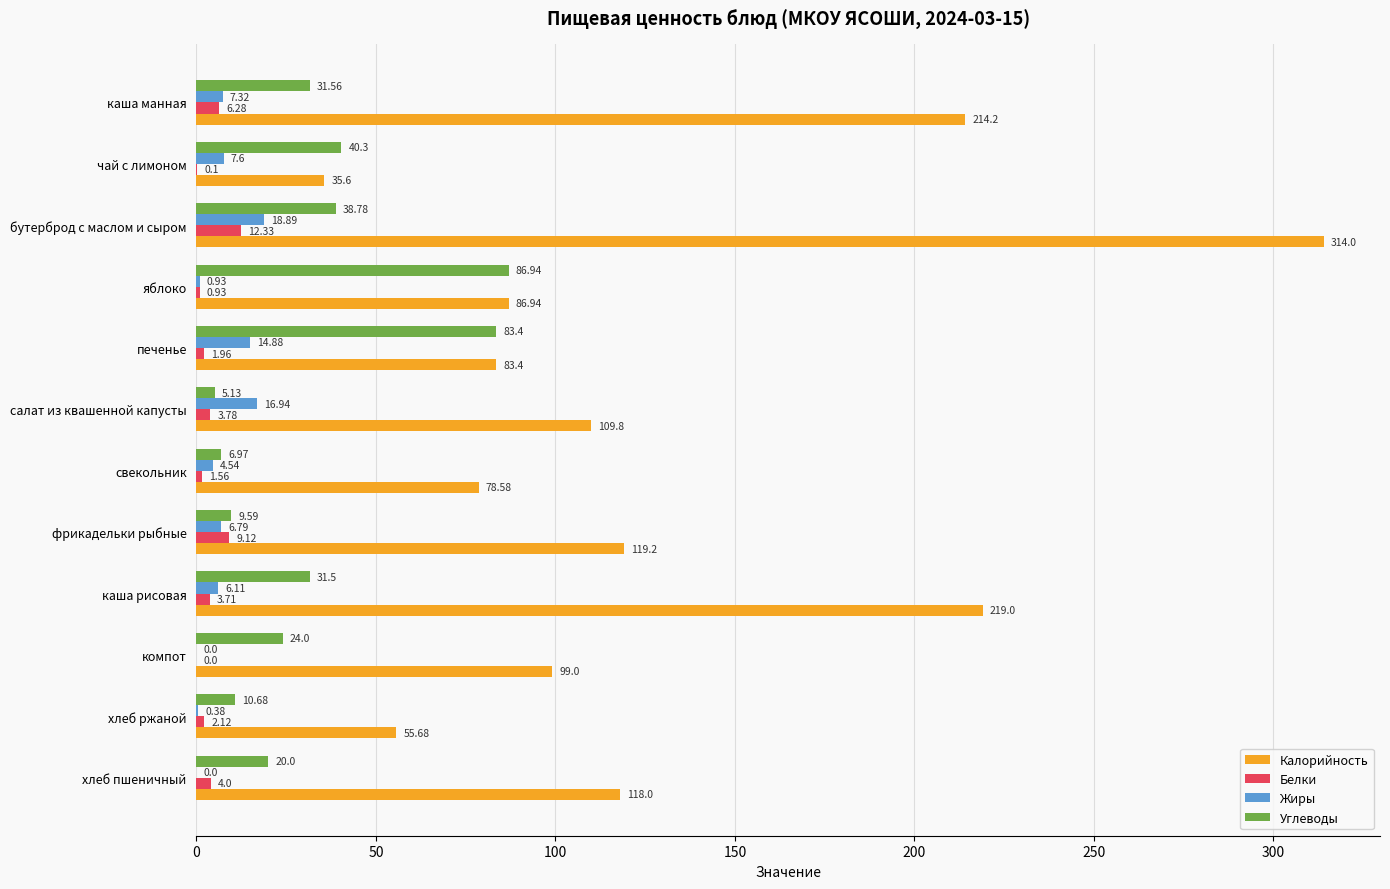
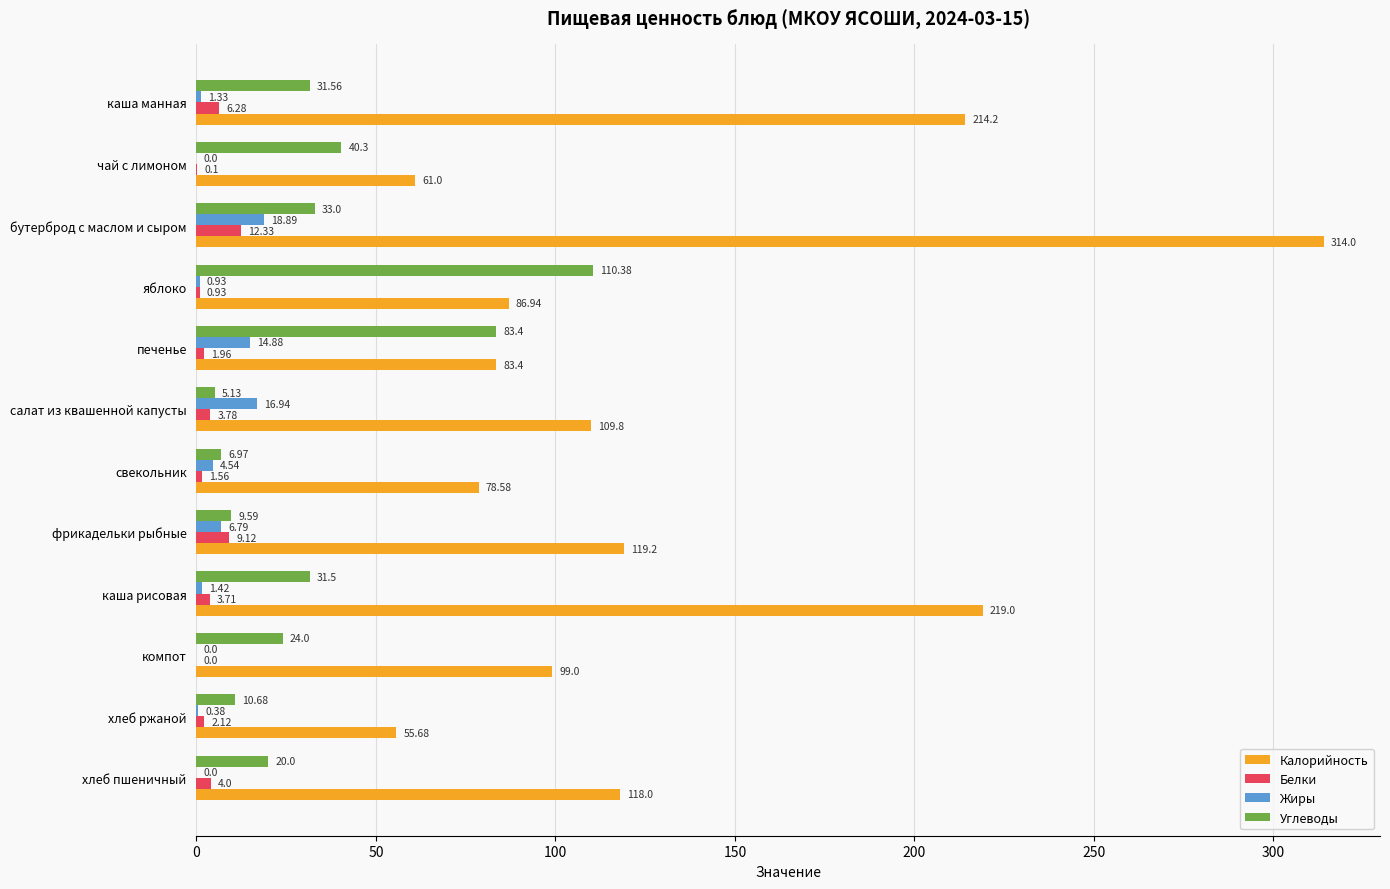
  {
    "Калорийность": {
      "каша манная": 214.2,
-     "чай с лимоном": 35.6,
+     "чай с лимоном": 61.0,
      "бутерброд с маслом и сыром": 314.0,
      "яблоко": 86.94,
      "печенье": 83.4,
      "салат из квашенной капусты": 109.8,
      "свекольник": 78.58,
      "фрикадельки рыбные": 119.2,
      "каша рисовая": 219.0,
      "компот": 99.0,
      "хлеб ржаной": 55.68,
      "хлеб пшеничный": 118.0
    },
    "Белки": {
      "каша манная": 6.28,
      "чай с лимоном": 0.1,
      "бутерброд с маслом и сыром": 12.33,
      "яблоко": 0.93,
      "печенье": 1.96,
      "салат из квашенной капусты": 3.78,
      "свекольник": 1.56,
      "фрикадельки рыбные": 9.12,
      "каша рисовая": 3.71,
      "компот": 0.0,
      "хлеб ржаной": 2.12,
      "хлеб пшеничный": 4.0
    },
    "Жиры": {
-     "каша манная": 7.32,
-     "чай с лимоном": 7.6,
+     "каша манная": 1.33,
+     "чай с лимоном": 0.0,
      "бутерброд с маслом и сыром": 18.89,
      "яблоко": 0.93,
      "печенье": 14.88,
      "салат из квашенной капусты": 16.94,
      "свекольник": 4.54,
      "фрикадельки рыбные": 6.79,
-     "каша рисовая": 6.11,
+     "каша рисовая": 1.42,
      "компот": 0.0,
      "хлеб ржаной": 0.38,
      "хлеб пшеничный": 0.0
    },
    "Углеводы": {
      "каша манная": 31.56,
      "чай с лимоном": 40.3,
-     "бутерброд с маслом и сыром": 38.78,
-     "яблоко": 86.94,
+     "бутерброд с маслом и сыром": 33.0,
+     "яблоко": 110.38,
      "печенье": 83.4,
      "салат из квашенной капусты": 5.13,
      "свекольник": 6.97,
      "фрикадельки рыбные": 9.59,
      "каша рисовая": 31.5,
      "компот": 24.0,
      "хлеб ржаной": 10.68,
      "хлеб пшеничный": 20.0
    }
  }
